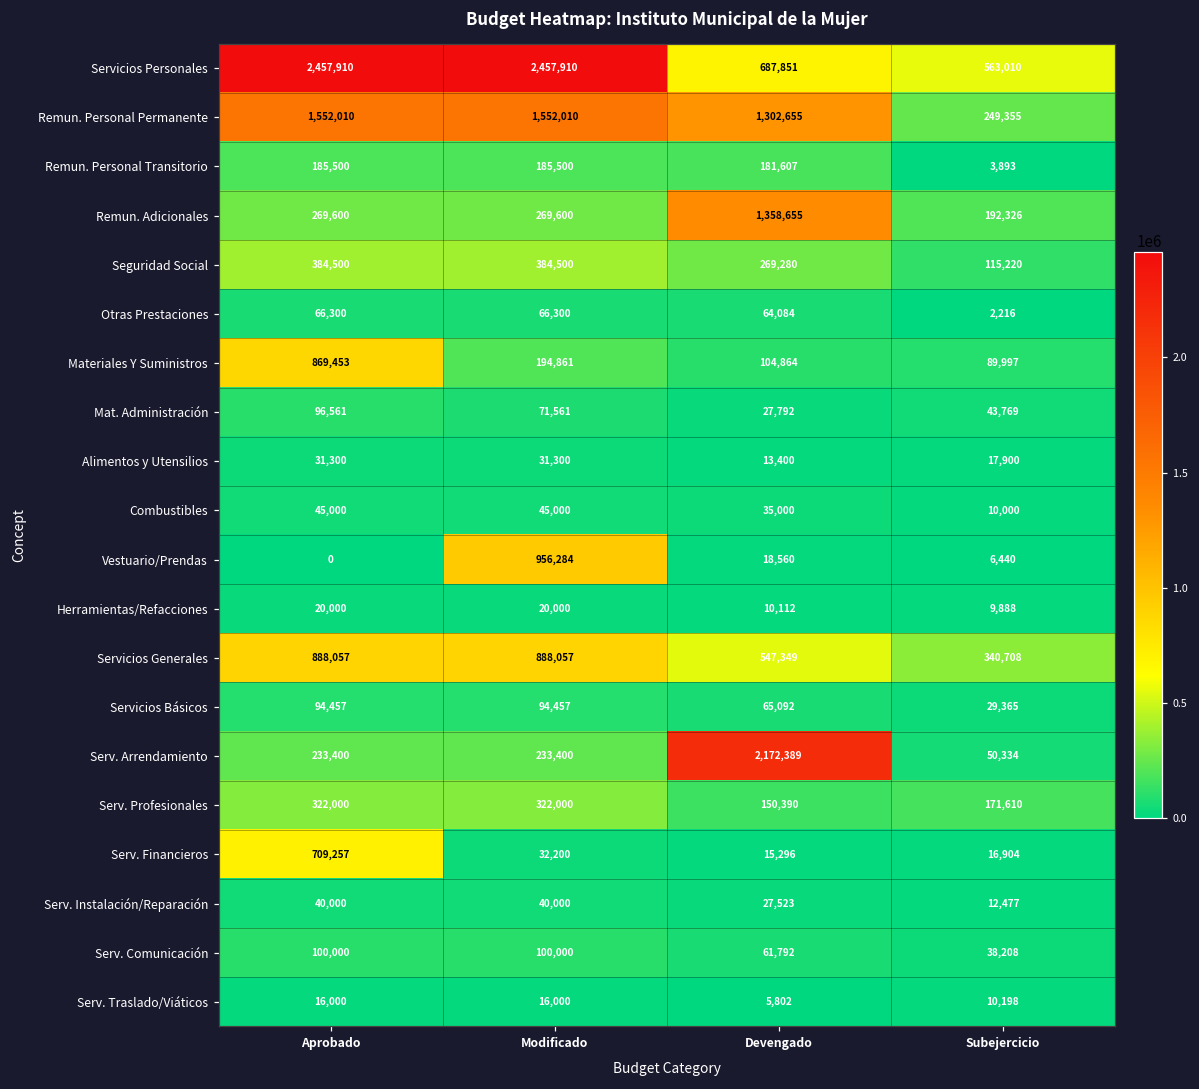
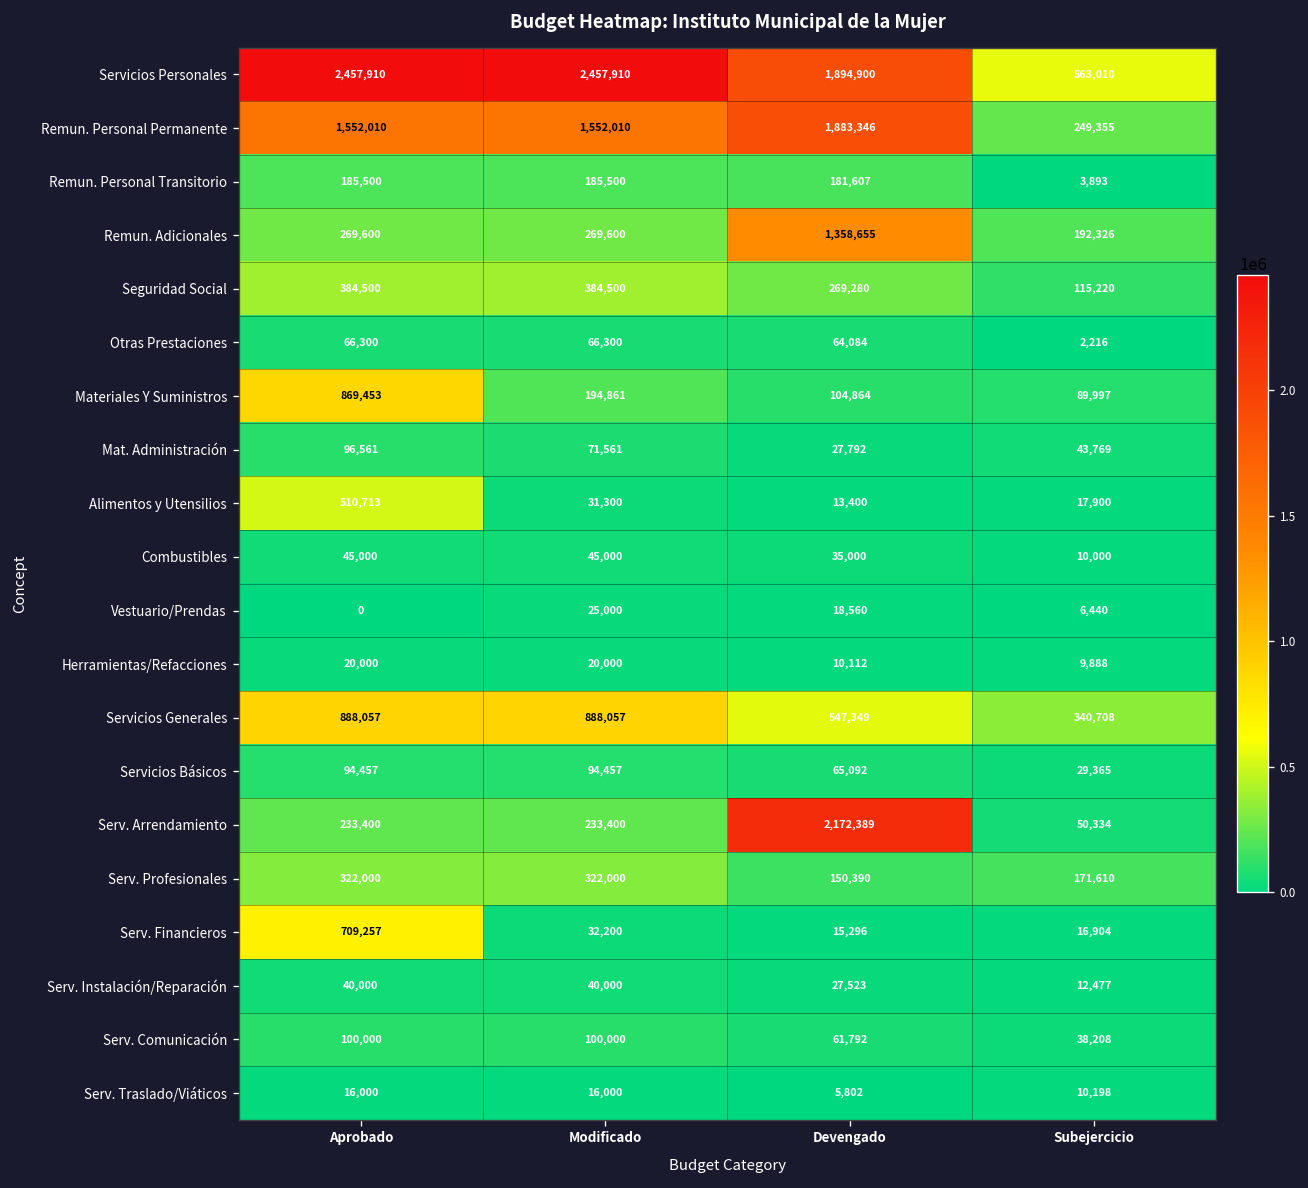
  {
    "Servicios Personales": {
      "Aprobado": "2,457,910",
      "Modificado": "2,457,910",
-     "Devengado": "687,851",
+     "Devengado": "1,894,900",
      "Subejercicio": "563,010"
    },
    "Remun. Personal Permanente": {
      "Aprobado": "1,552,010",
      "Modificado": "1,552,010",
-     "Devengado": "1,302,655",
+     "Devengado": "1,883,346",
      "Subejercicio": "249,355"
    },
    "Remun. Personal Transitorio": {
      "Aprobado": "185,500",
      "Modificado": "185,500",
      "Devengado": "181,607",
      "Subejercicio": "3,893"
    },
    "Remun. Adicionales": {
      "Aprobado": "269,600",
      "Modificado": "269,600",
      "Devengado": "1,358,655",
      "Subejercicio": "192,326"
    },
    "Seguridad Social": {
      "Aprobado": "384,500",
      "Modificado": "384,500",
      "Devengado": "269,280",
      "Subejercicio": "115,220"
    },
    "Otras Prestaciones": {
      "Aprobado": "66,300",
      "Modificado": "66,300",
      "Devengado": "64,084",
      "Subejercicio": "2,216"
    },
    "Materiales Y Suministros": {
      "Aprobado": "869,453",
      "Modificado": "194,861",
      "Devengado": "104,864",
      "Subejercicio": "89,997"
    },
    "Mat. Administración": {
      "Aprobado": "96,561",
      "Modificado": "71,561",
      "Devengado": "27,792",
      "Subejercicio": "43,769"
    },
    "Alimentos y Utensilios": {
-     "Aprobado": "31,300",
+     "Aprobado": "510,713",
      "Modificado": "31,300",
      "Devengado": "13,400",
      "Subejercicio": "17,900"
    },
    "Combustibles": {
      "Aprobado": "45,000",
      "Modificado": "45,000",
      "Devengado": "35,000",
      "Subejercicio": "10,000"
    },
    "Vestuario/Prendas": {
      "Aprobado": "0",
-     "Modificado": "956,284",
+     "Modificado": "25,000",
      "Devengado": "18,560",
      "Subejercicio": "6,440"
    },
    "Herramientas/Refacciones": {
      "Aprobado": "20,000",
      "Modificado": "20,000",
      "Devengado": "10,112",
      "Subejercicio": "9,888"
    },
    "Servicios Generales": {
      "Aprobado": "888,057",
      "Modificado": "888,057",
      "Devengado": "547,349",
      "Subejercicio": "340,708"
    },
    "Servicios Básicos": {
      "Aprobado": "94,457",
      "Modificado": "94,457",
      "Devengado": "65,092",
      "Subejercicio": "29,365"
    },
    "Serv. Arrendamiento": {
      "Aprobado": "233,400",
      "Modificado": "233,400",
      "Devengado": "2,172,389",
      "Subejercicio": "50,334"
    },
    "Serv. Profesionales": {
      "Aprobado": "322,000",
      "Modificado": "322,000",
      "Devengado": "150,390",
      "Subejercicio": "171,610"
    },
    "Serv. Financieros": {
      "Aprobado": "709,257",
      "Modificado": "32,200",
      "Devengado": "15,296",
      "Subejercicio": "16,904"
    },
    "Serv. Instalación/Reparación": {
      "Aprobado": "40,000",
      "Modificado": "40,000",
      "Devengado": "27,523",
      "Subejercicio": "12,477"
    },
    "Serv. Comunicación": {
      "Aprobado": "100,000",
      "Modificado": "100,000",
      "Devengado": "61,792",
      "Subejercicio": "38,208"
    },
    "Serv. Traslado/Viáticos": {
      "Aprobado": "16,000",
      "Modificado": "16,000",
      "Devengado": "5,802",
      "Subejercicio": "10,198"
    }
  }
